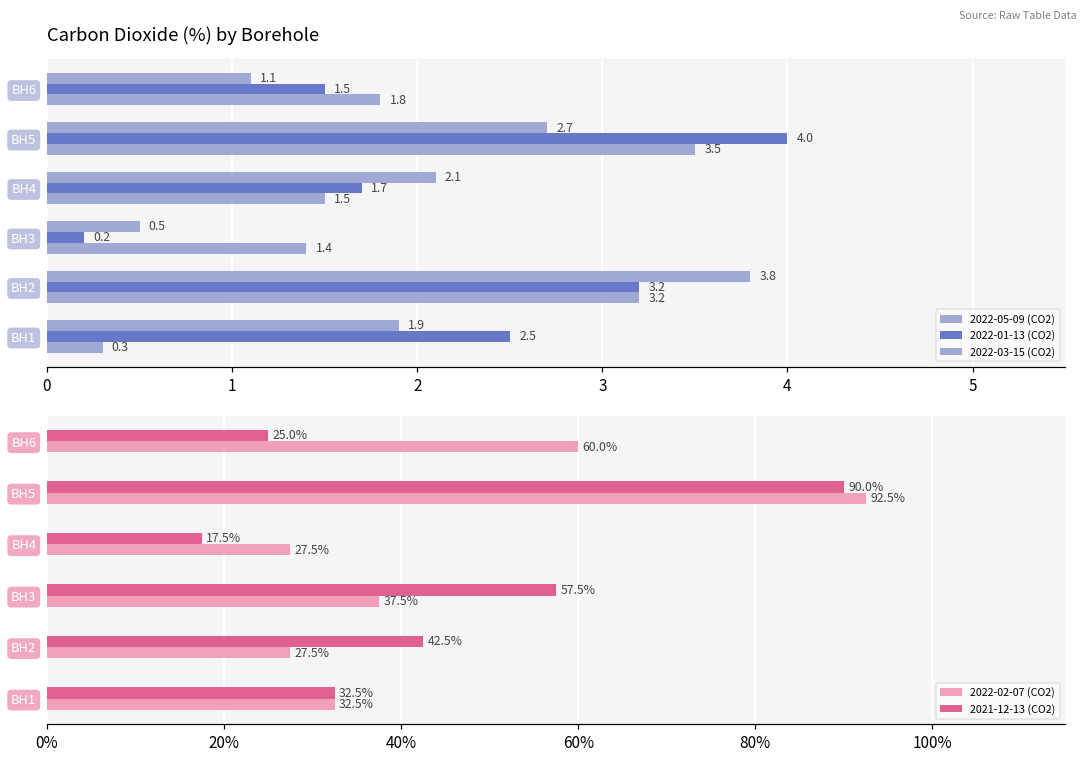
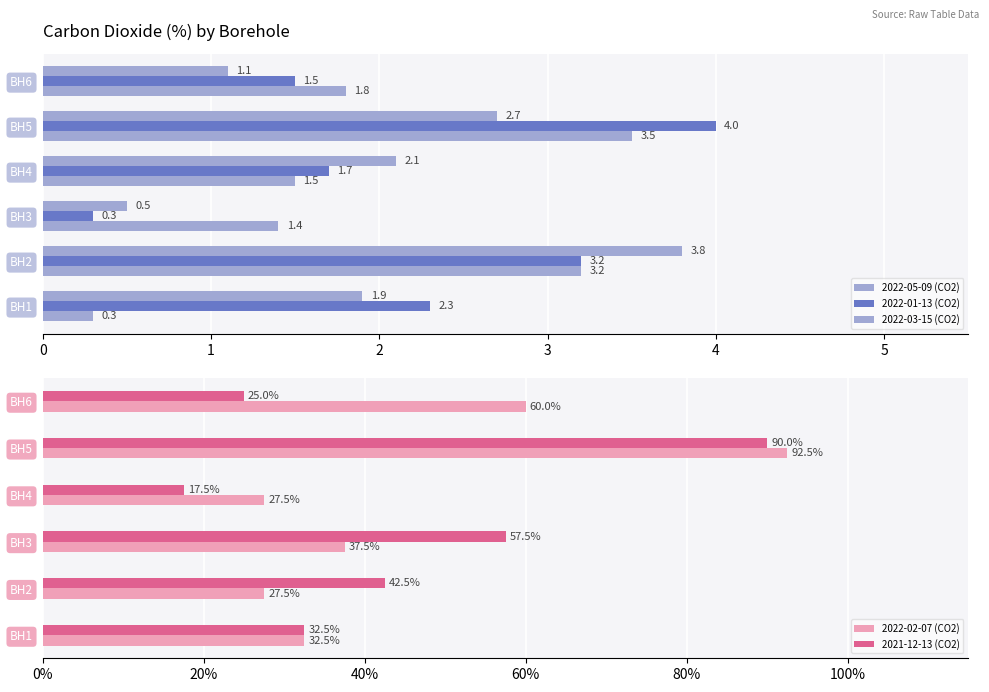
  {
    "Carbon Dioxide (%) by Borehole": {
      "2022-01-13 (CO2)": {
        "BH6": 1.5,
        "BH5": 4.0,
        "BH4": 1.7,
-       "BH3": 0.2,
+       "BH3": 0.3,
        "BH2": 3.2,
-       "BH1": 2.5
+       "BH1": 2.3
      }
    }
  }
